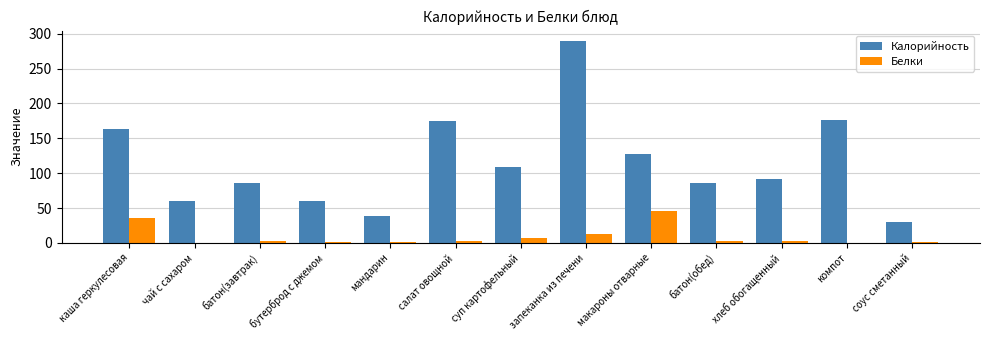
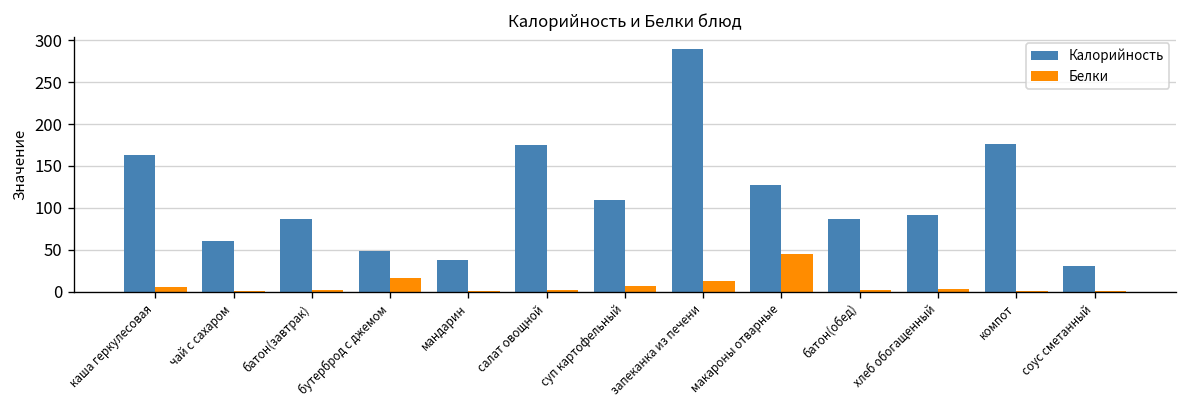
  {
    "Калорийность": {
      "каша геркулесовая": 160,
      "чай с сахаром": 60,
      "батон(завтрак)": 90,
-     "бутерброд с джемом": 60,
+     "бутерброд с джемом": 50,
      "мандарин": 40,
      "салат овощной": 170,
      "суп картофельный": 110,
      "запеканка из печени": 290,
      "макароны отварные": 130,
      "батон(обед)": 90,
      "хлеб обогащенный": 90,
      "компот": 180,
      "соус сметанный": 30
    },
    "Белки": {
-     "каша геркулесовая": 40,
-     "бутерброд с джемом": 0,
+     "каша геркулесовая": 10,
+     "бутерброд с джемом": 20,
      "суп картофельный": 10,
      "запеканка из печени": 10,
      "макароны отварные": 50
    }
  }
